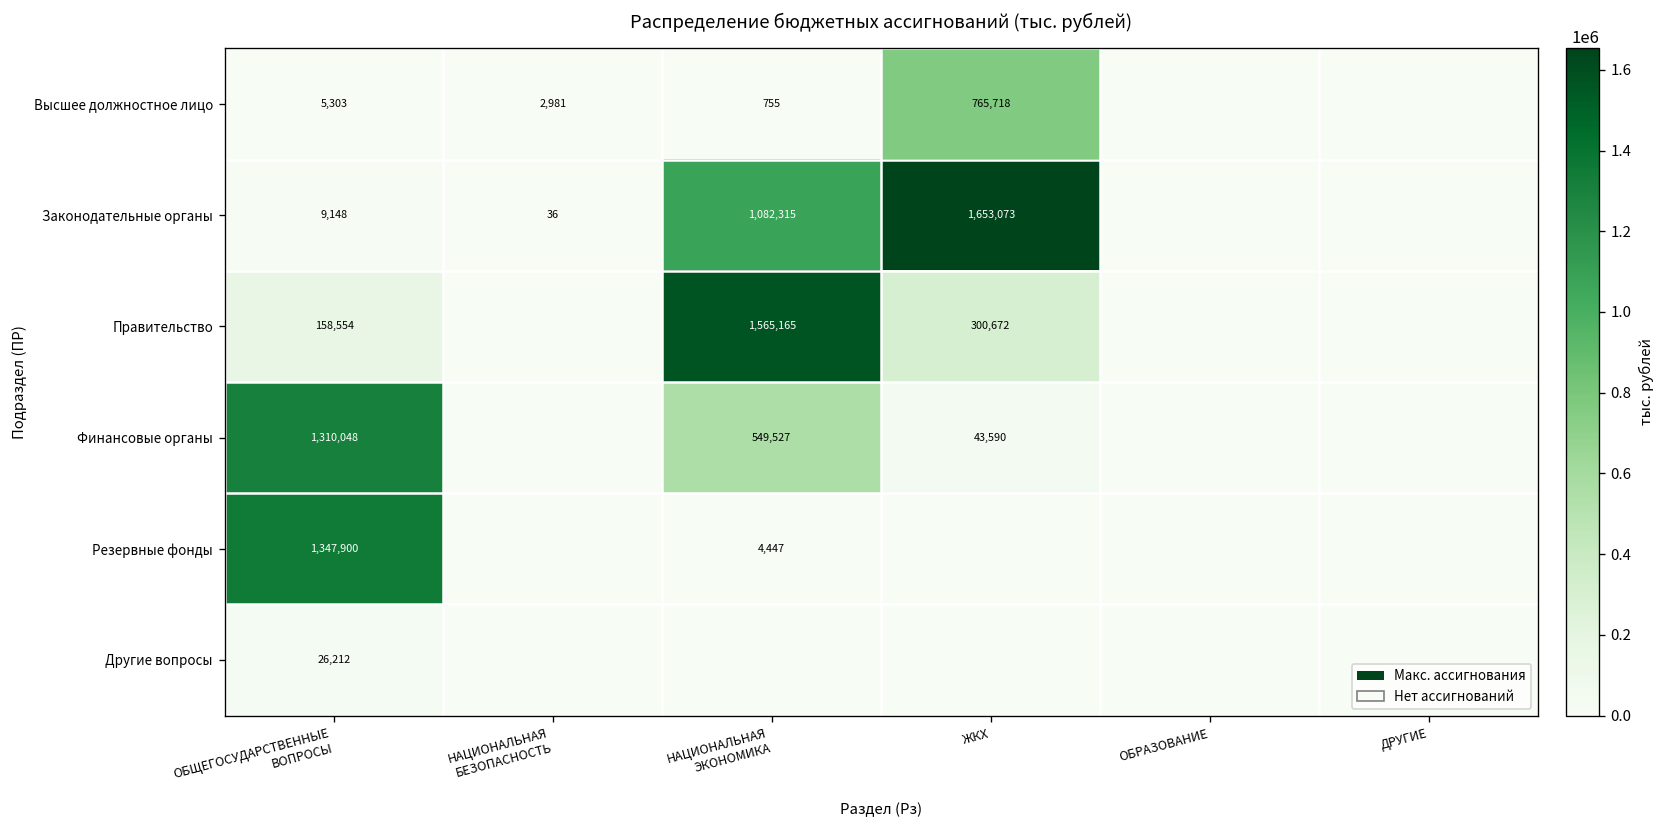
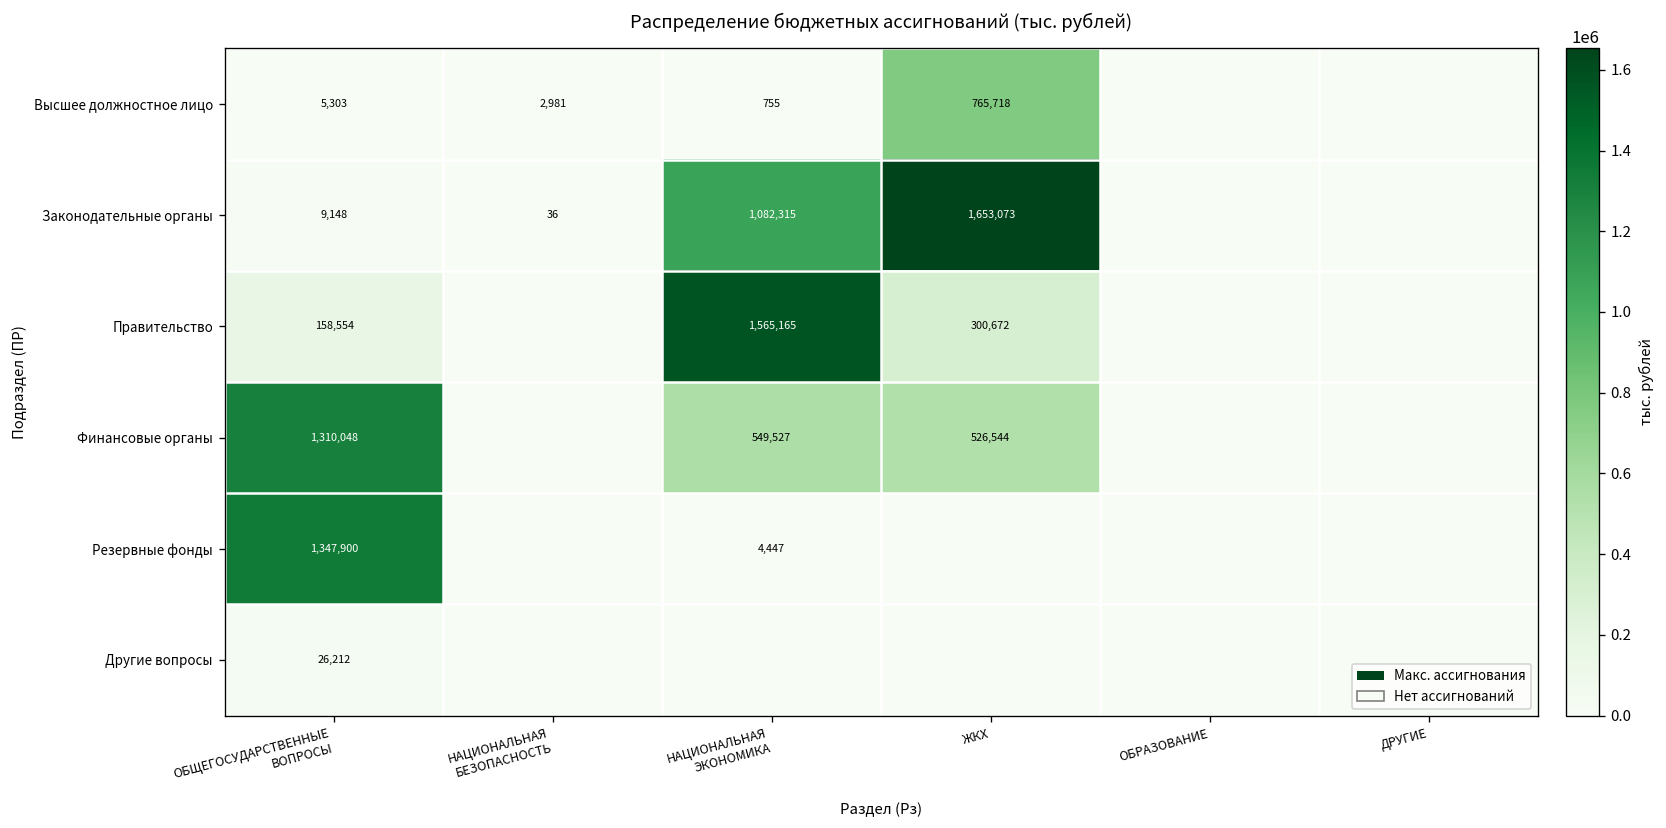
  {
    "Высшее должностное лицо": {
      "ОБЩЕГОСУДАРСТВЕННЫЕ ВОПРОСЫ": "5,303",
      "НАЦИОНАЛЬНАЯ БЕЗОПАСНОСТЬ": "2,981",
      "НАЦИОНАЛЬНАЯ ЭКОНОМИКА": "755",
      "ЖКХ": "765,718"
    },
    "Законодательные органы": {
      "ОБЩЕГОСУДАРСТВЕННЫЕ ВОПРОСЫ": "9,148",
      "НАЦИОНАЛЬНАЯ БЕЗОПАСНОСТЬ": "36",
      "НАЦИОНАЛЬНАЯ ЭКОНОМИКА": "1,082,315",
      "ЖКХ": "1,653,073"
    },
    "Правительство": {
      "ОБЩЕГОСУДАРСТВЕННЫЕ ВОПРОСЫ": "158,554",
      "НАЦИОНАЛЬНАЯ ЭКОНОМИКА": "1,565,165",
      "ЖКХ": "300,672"
    },
    "Финансовые органы": {
      "ОБЩЕГОСУДАРСТВЕННЫЕ ВОПРОСЫ": "1,310,048",
      "НАЦИОНАЛЬНАЯ ЭКОНОМИКА": "549,527",
-     "ЖКХ": "43,590"
+     "ЖКХ": "526,544"
    },
    "Резервные фонды": {
      "ОБЩЕГОСУДАРСТВЕННЫЕ ВОПРОСЫ": "1,347,900",
      "НАЦИОНАЛЬНАЯ ЭКОНОМИКА": "4,447"
    },
    "Другие вопросы": {
      "ОБЩЕГОСУДАРСТВЕННЫЕ ВОПРОСЫ": "26,212"
    }
  }
